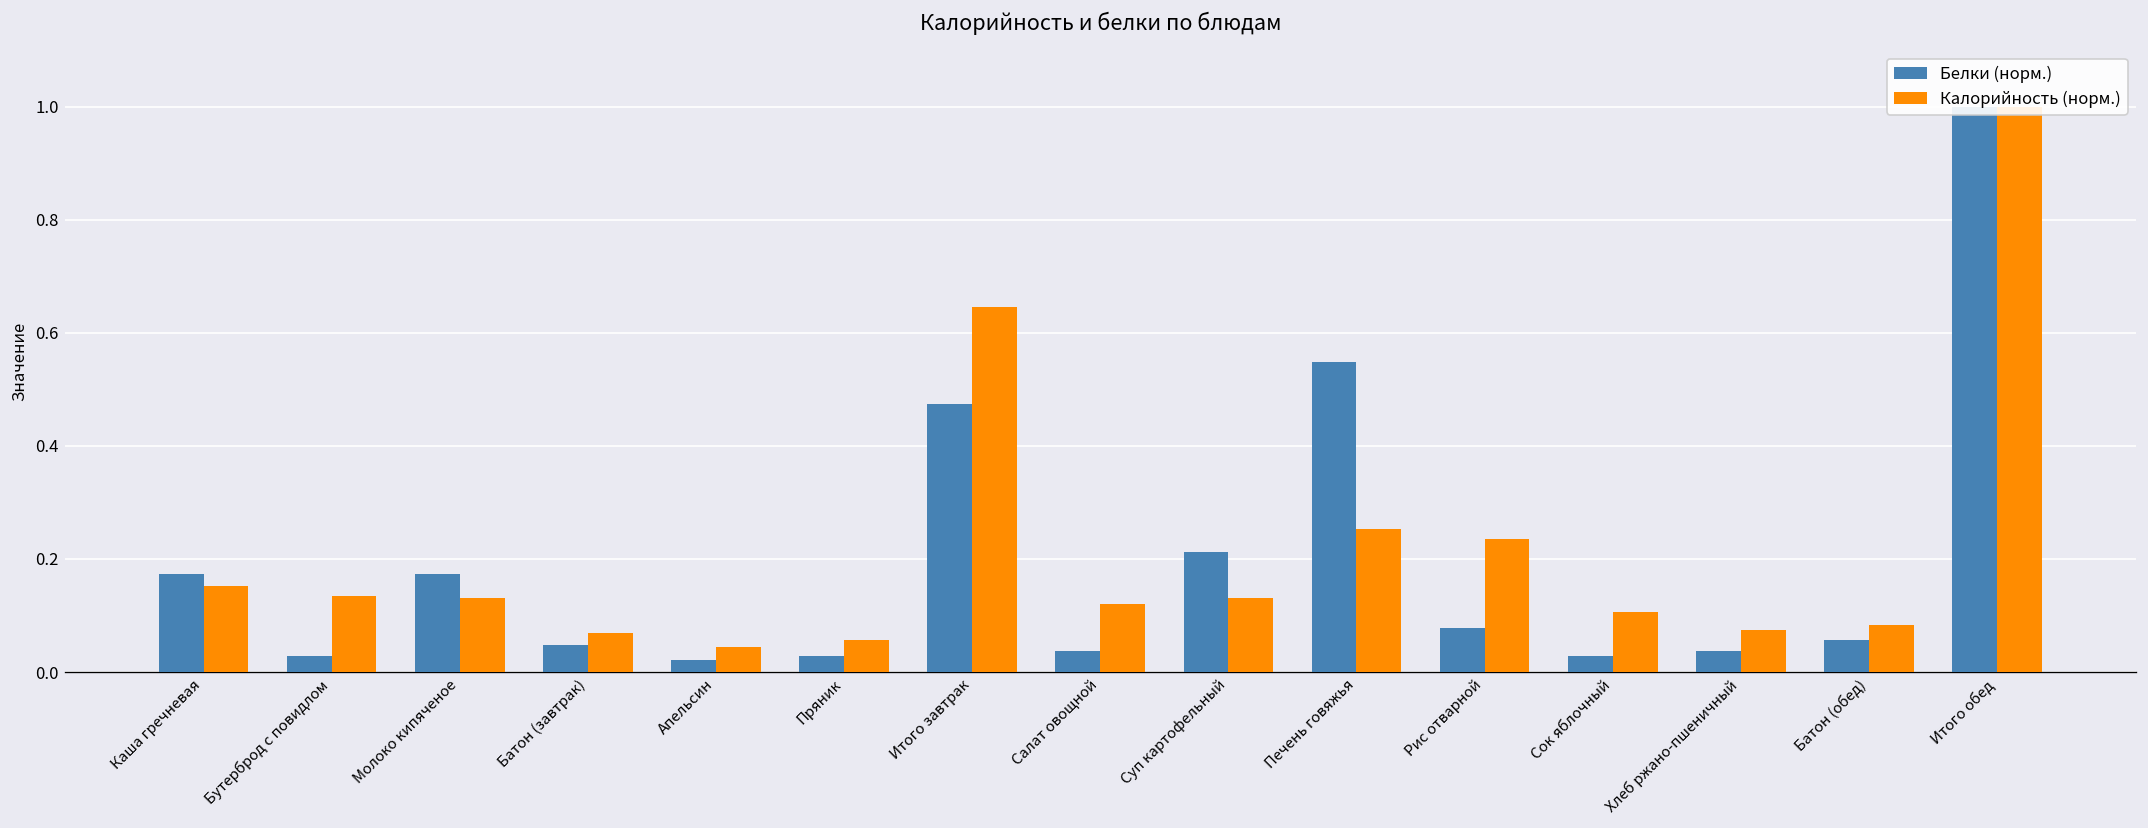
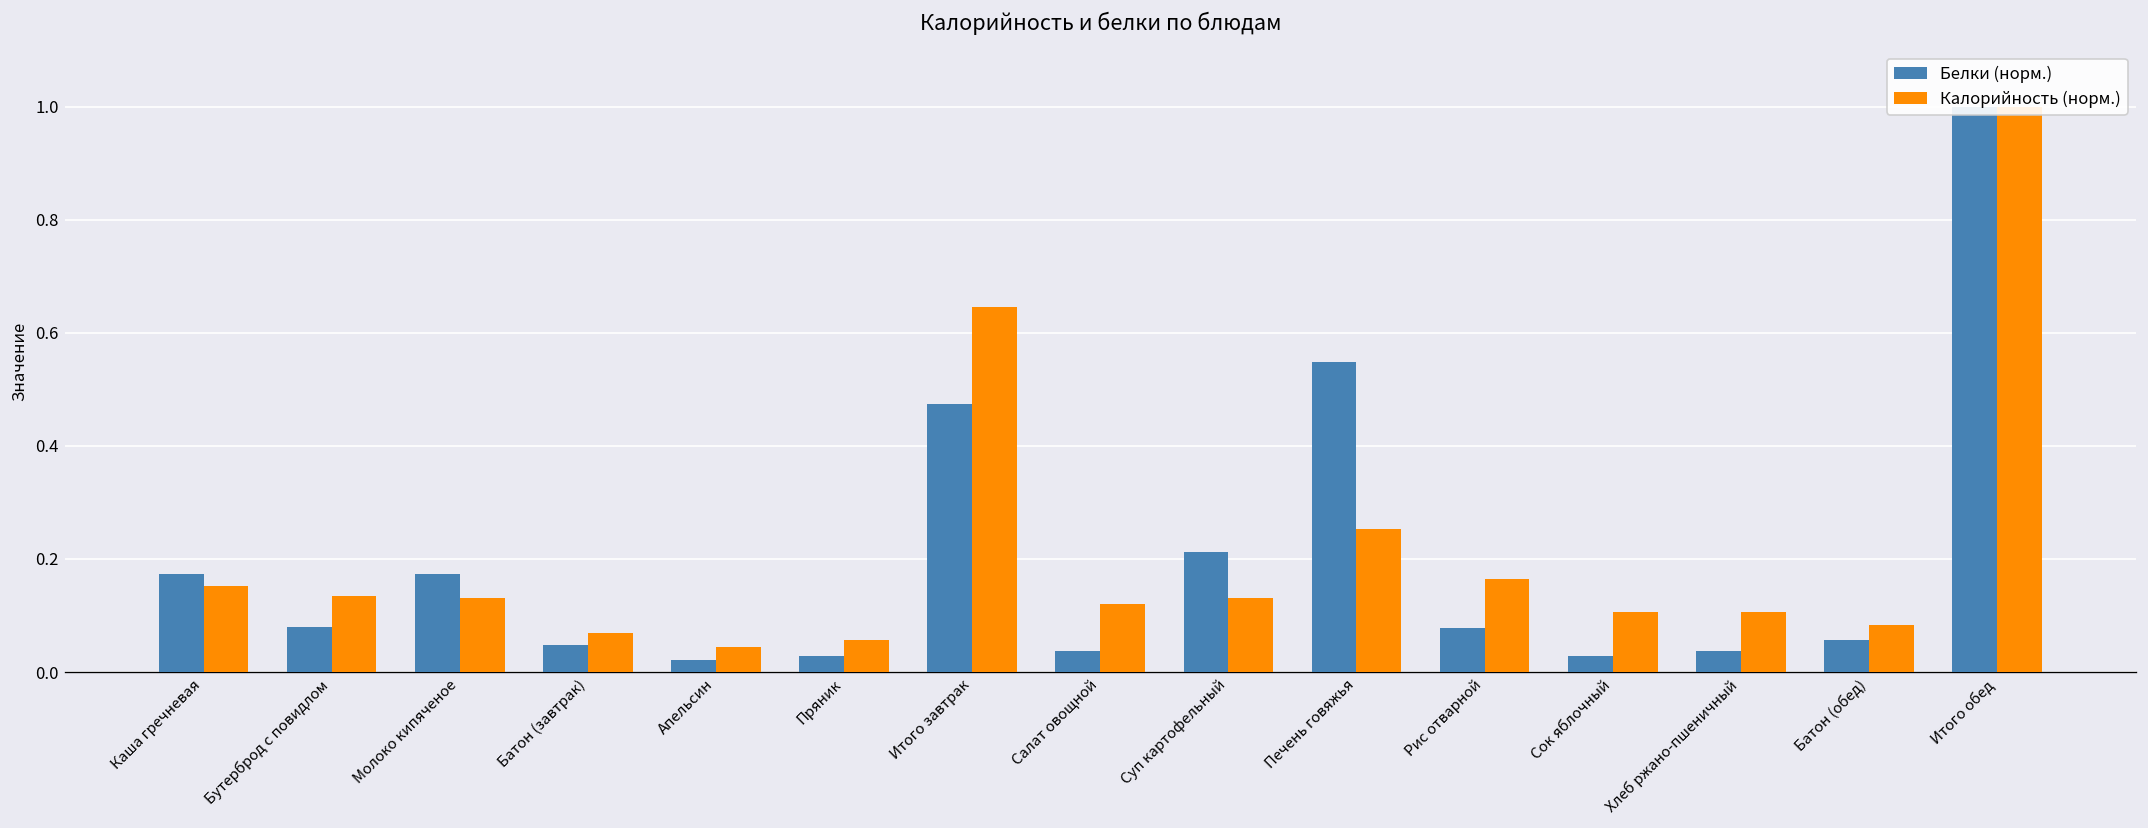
  {
    "Белки (норм.)": {
      "Каша гречневая": 0.17,
-     "Бутерброд с повидлом": 0.03,
+     "Бутерброд с повидлом": 0.08,
      "Молоко кипяченое": 0.17,
      "Батон (завтрак)": 0.05,
      "Апельсин": 0.02,
      "Пряник": 0.03,
      "Итого завтрак": 0.47,
      "Салат овощной": 0.04,
      "Суп картофельный": 0.21,
      "Печень говяжья": 0.55,
      "Рис отварной": 0.08,
      "Сок яблочный": 0.03,
      "Хлеб ржано-пшеничный": 0.04,
      "Батон (обед)": 0.06
    },
    "Калорийность (норм.)": {
      "Каша гречневая": 0.15,
      "Бутерброд с повидлом": 0.13,
      "Молоко кипяченое": 0.13,
      "Батон (завтрак)": 0.07,
      "Апельсин": 0.04,
      "Пряник": 0.06,
      "Итого завтрак": 0.64,
      "Салат овощной": 0.12,
      "Суп картофельный": 0.13,
      "Печень говяжья": 0.25,
-     "Рис отварной": 0.24,
+     "Рис отварной": 0.16,
      "Сок яблочный": 0.11,
-     "Хлеб ржано-пшеничный": 0.07,
+     "Хлеб ржано-пшеничный": 0.11,
      "Батон (обед)": 0.08
    }
  }
